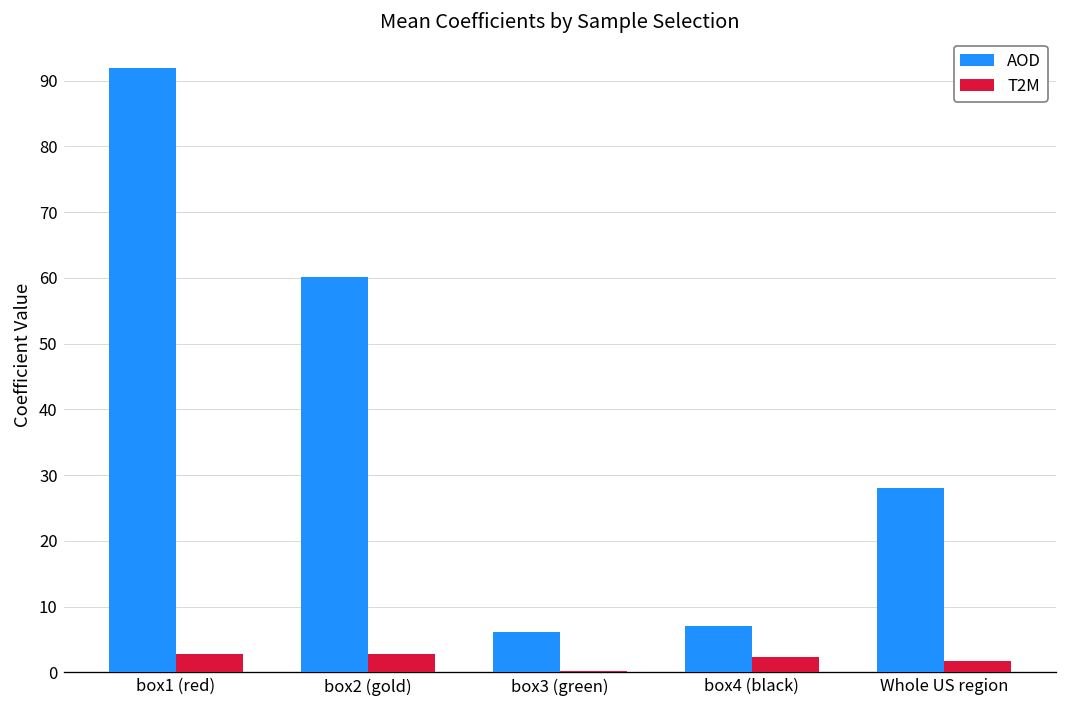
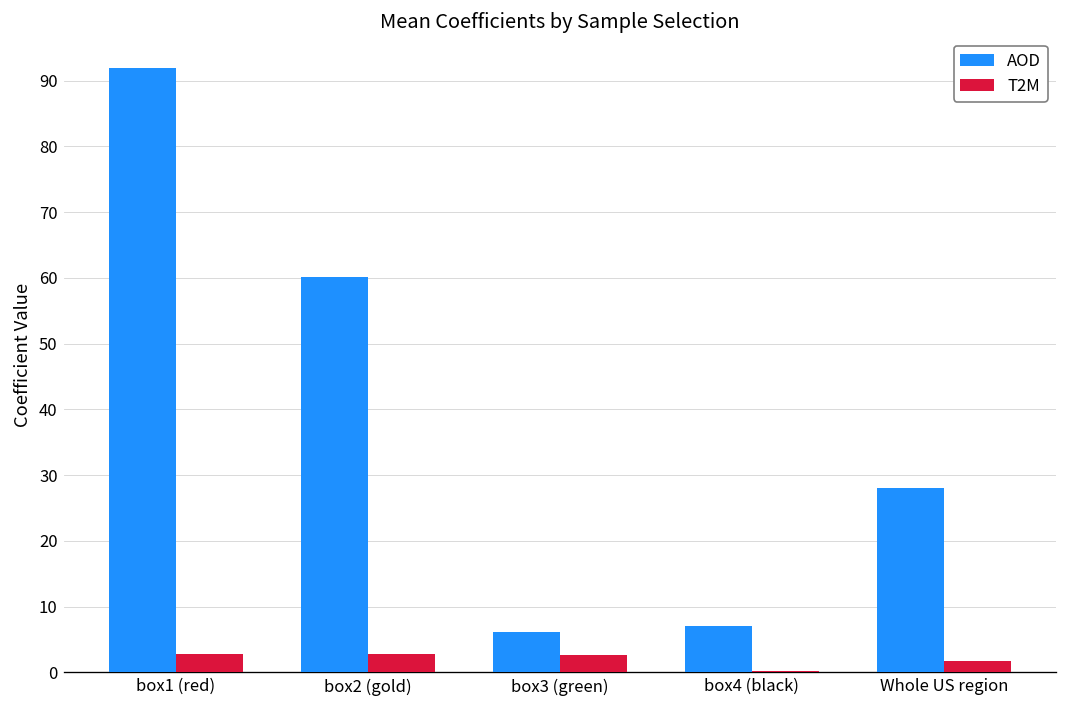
  {
    "AOD": {
      "box1 (red)": 92,
      "box2 (gold)": 60,
      "box3 (green)": 6,
      "box4 (black)": 7,
      "Whole US region": 28
    },
    "T2M": {
      "box1 (red)": 3,
      "box2 (gold)": 3,
-     "box3 (green)": 0,
-     "box4 (black)": 2,
+     "box3 (green)": 3,
+     "box4 (black)": 0,
      "Whole US region": 2
    }
  }
